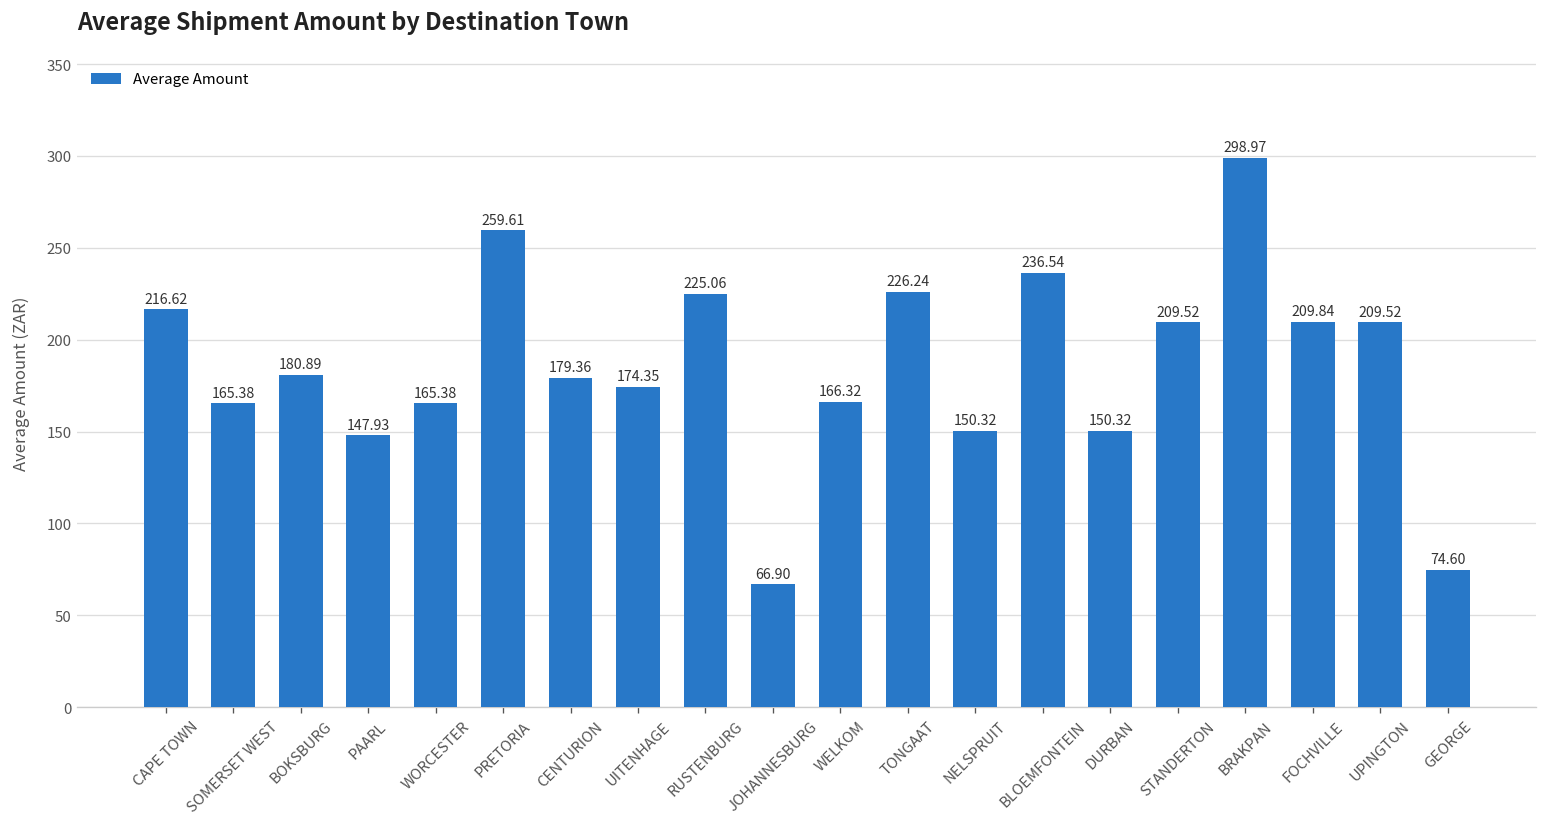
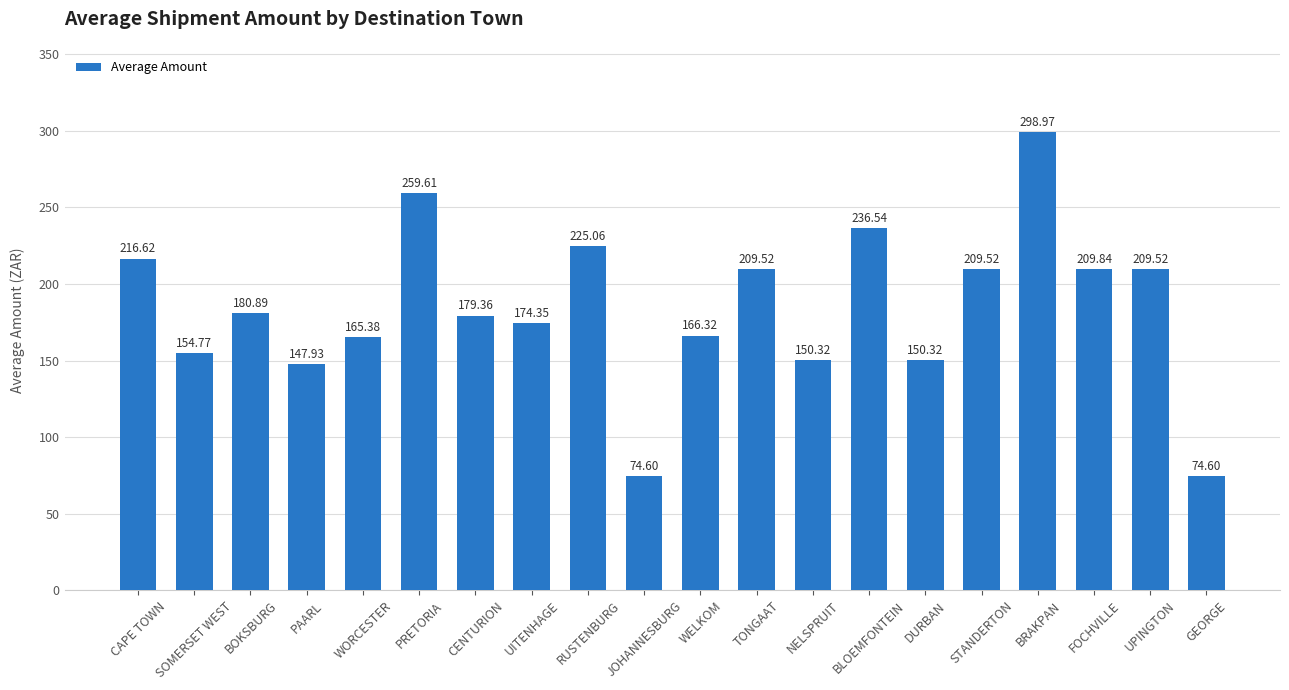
  {
    "CAPE TOWN": 216.62,
-   "SOMERSET WEST": 165.38,
+   "SOMERSET WEST": 154.77,
    "BOKSBURG": 180.89,
    "PAARL": 147.93,
    "WORCESTER": 165.38,
    "PRETORIA": 259.61,
    "CENTURION": 179.36,
    "UITENHAGE": 174.35,
    "RUSTENBURG": 225.06,
-   "JOHANNESBURG": 66.90,
+   "JOHANNESBURG": 74.60,
    "WELKOM": 166.32,
-   "TONGAAT": 226.24,
+   "TONGAAT": 209.52,
    "NELSPRUIT": 150.32,
    "BLOEMFONTEIN": 236.54,
    "DURBAN": 150.32,
    "STANDERTON": 209.52,
    "BRAKPAN": 298.97,
    "FOCHVILLE": 209.84,
    "UPINGTON": 209.52,
    "GEORGE": 74.60
  }
